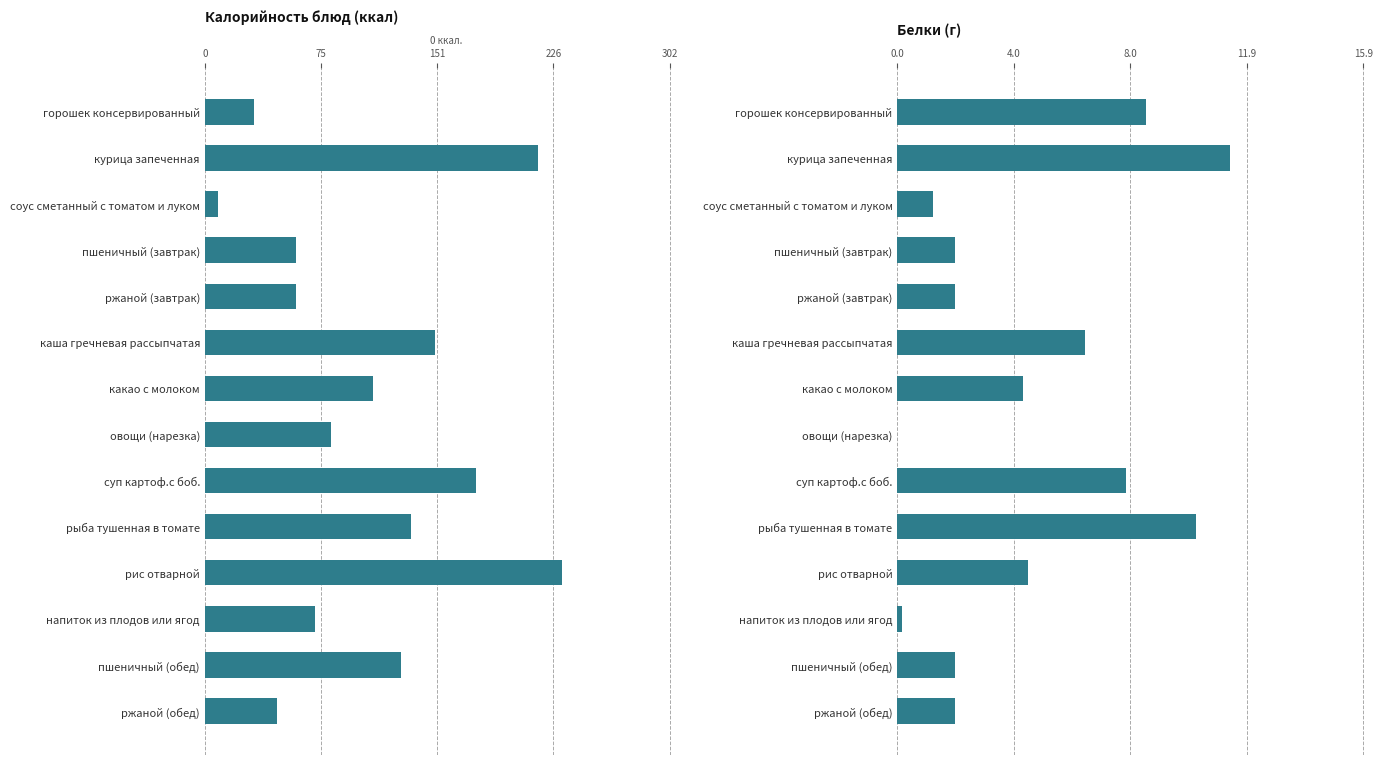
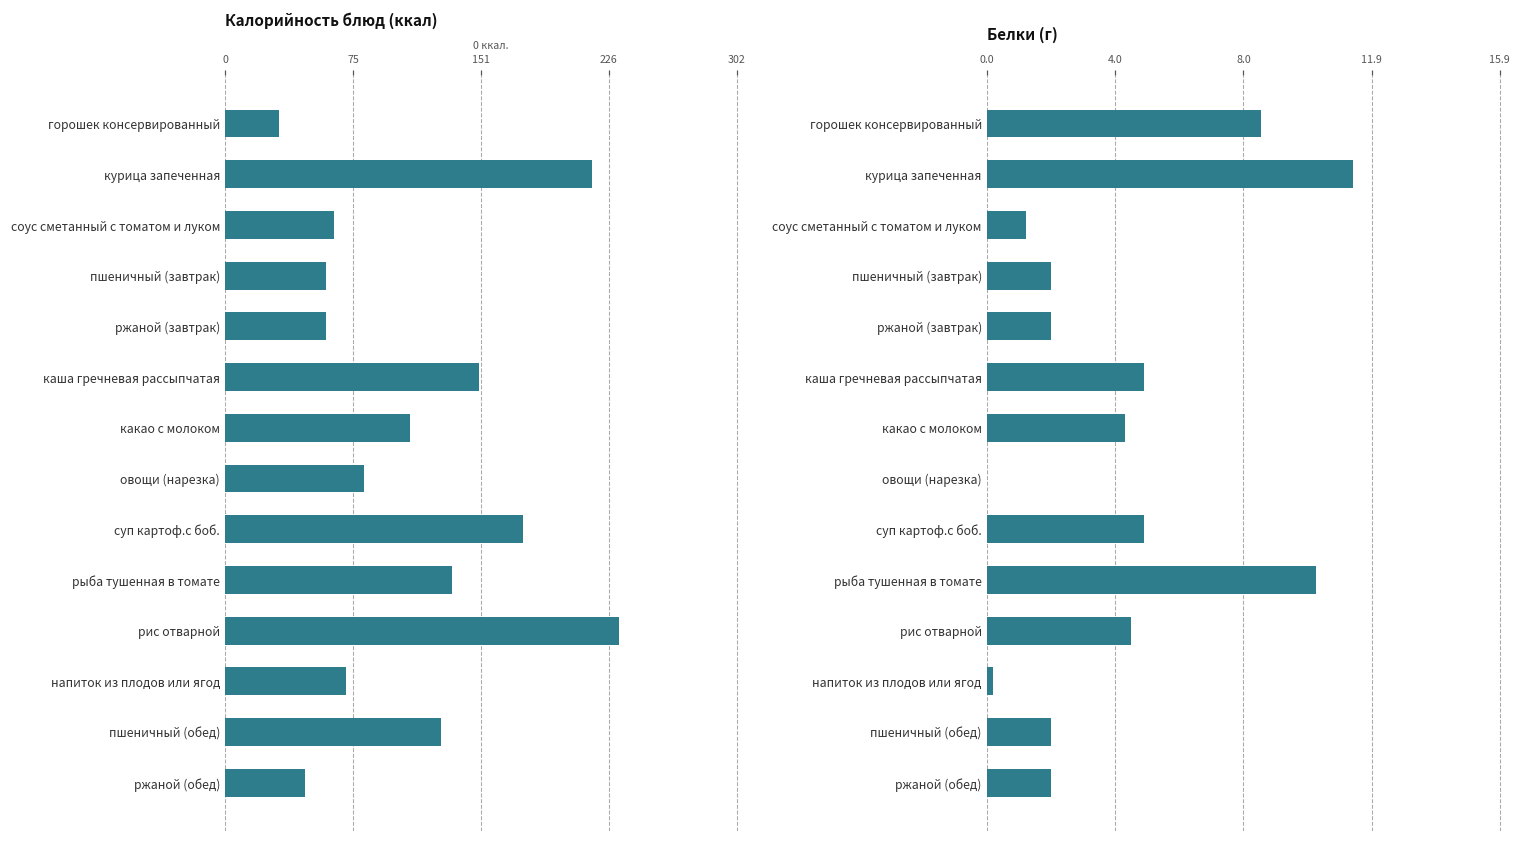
  {
    "Калорийность блюд (ккал)": {
      "горошек консервированный": 32,
      "курица запеченная": 217,
-     "соус сметанный с томатом и луком": 9,
+     "соус сметанный с томатом и луком": 64,
      "пшеничный (завтрак)": 59,
      "ржаной (завтрак)": 59,
      "каша гречневая рассыпчатая": 150,
      "какао с молоком": 109,
      "овощи (нарезка)": 82,
      "суп картоф.с боб.": 176,
      "рыба тушенная в томате": 134,
      "рис отварной": 233,
      "напиток из плодов или ягод": 71,
      "пшеничный (обед)": 128,
      "ржаной (обед)": 47
    },
    "Белки (г)": {
      "горошек консервированный": 8.5,
      "курица запеченная": 11.4,
      "соус сметанный с томатом и луком": 1.2,
      "пшеничный (завтрак)": 2.0,
      "ржаной (завтрак)": 2.0,
-     "каша гречневая рассыпчатая": 6.4,
+     "каша гречневая рассыпчатая": 4.9,
      "какао с молоком": 4.3,
      "овощи (нарезка)": 0.0,
-     "суп картоф.с боб.": 7.8,
+     "суп картоф.с боб.": 4.9,
      "рыба тушенная в томате": 10.2,
      "рис отварной": 4.5,
      "напиток из плодов или ягод": 0.2,
      "пшеничный (обед)": 2.0,
      "ржаной (обед)": 2.0
    }
  }
